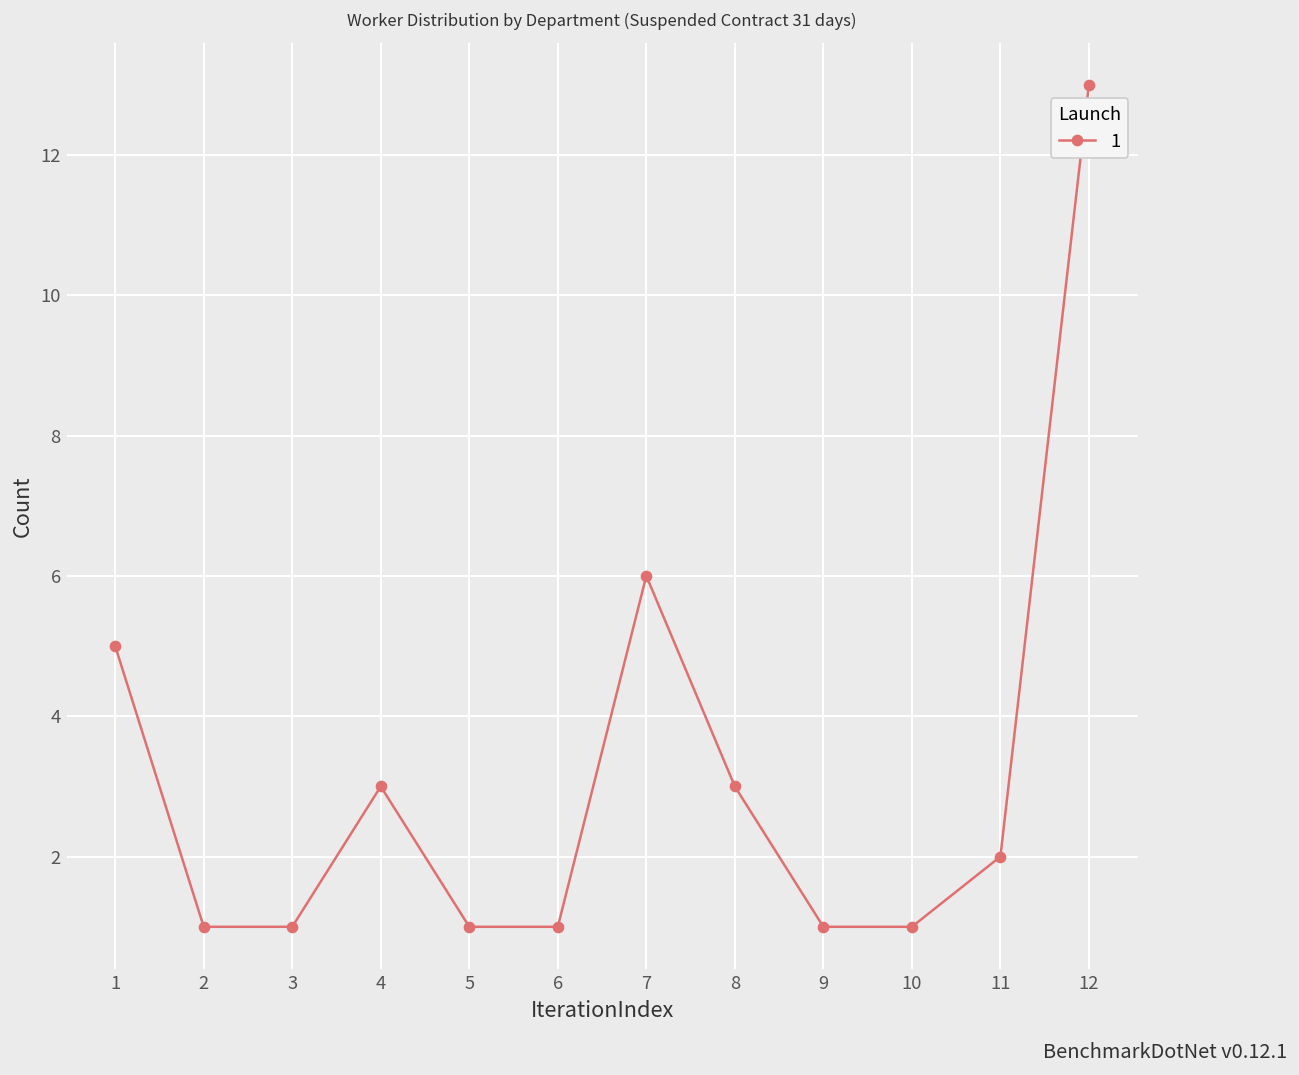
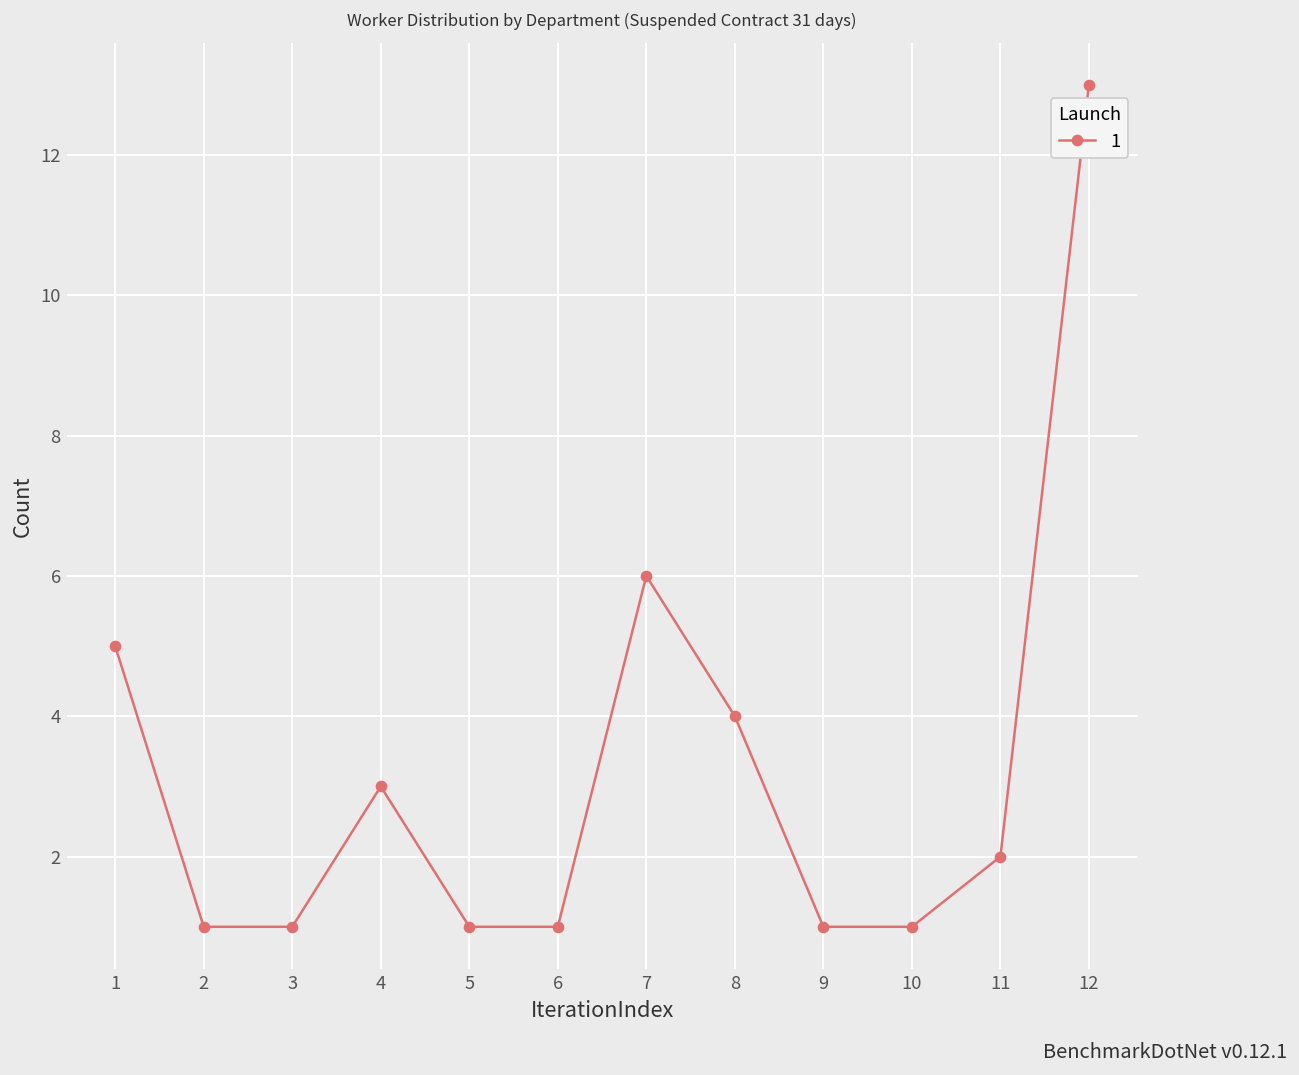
  {
    "1": 5,
    "2": 1,
    "3": 1,
    "4": 3,
    "5": 1,
    "6": 1,
    "7": 6,
-   "8": 3,
+   "8": 4,
    "9": 1,
    "10": 1,
    "11": 2,
    "12": 13
  }
